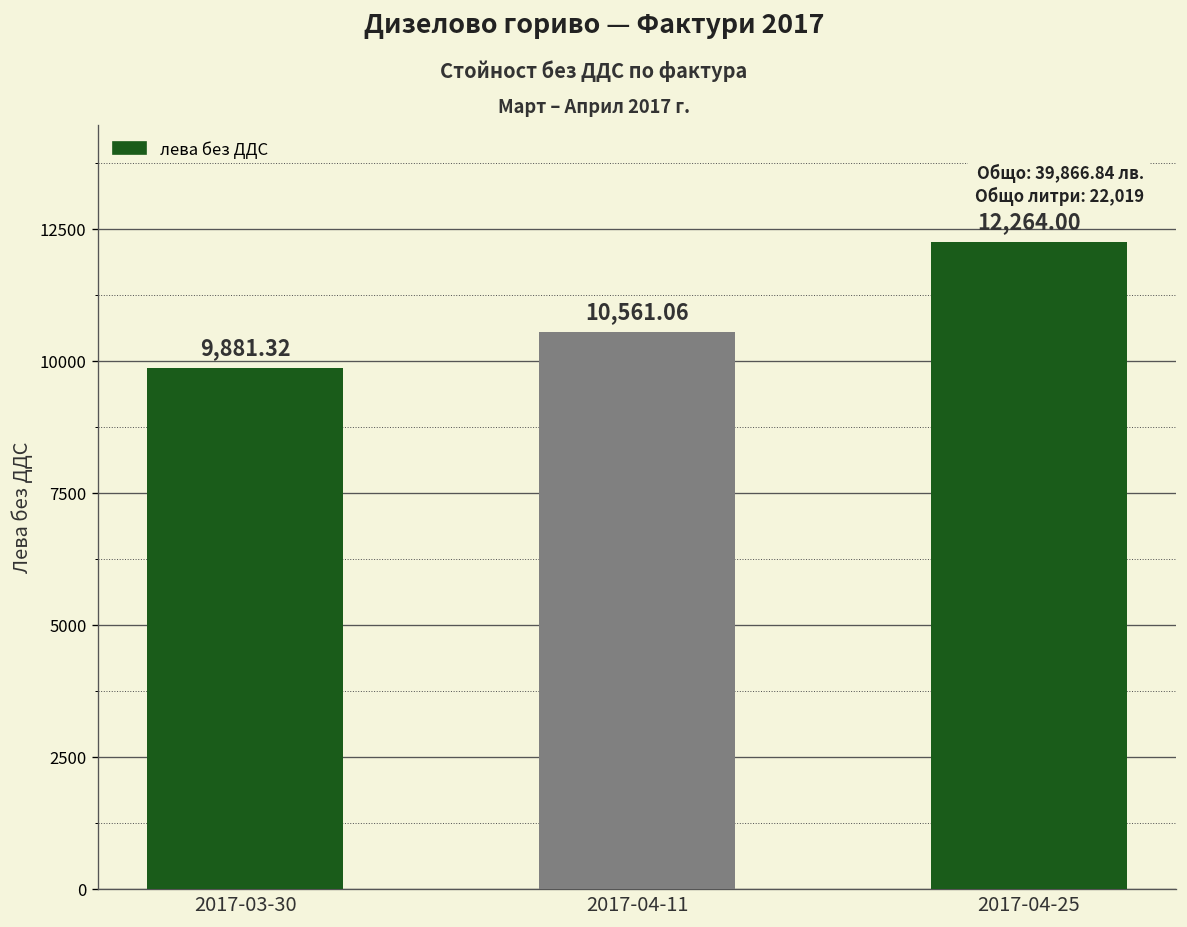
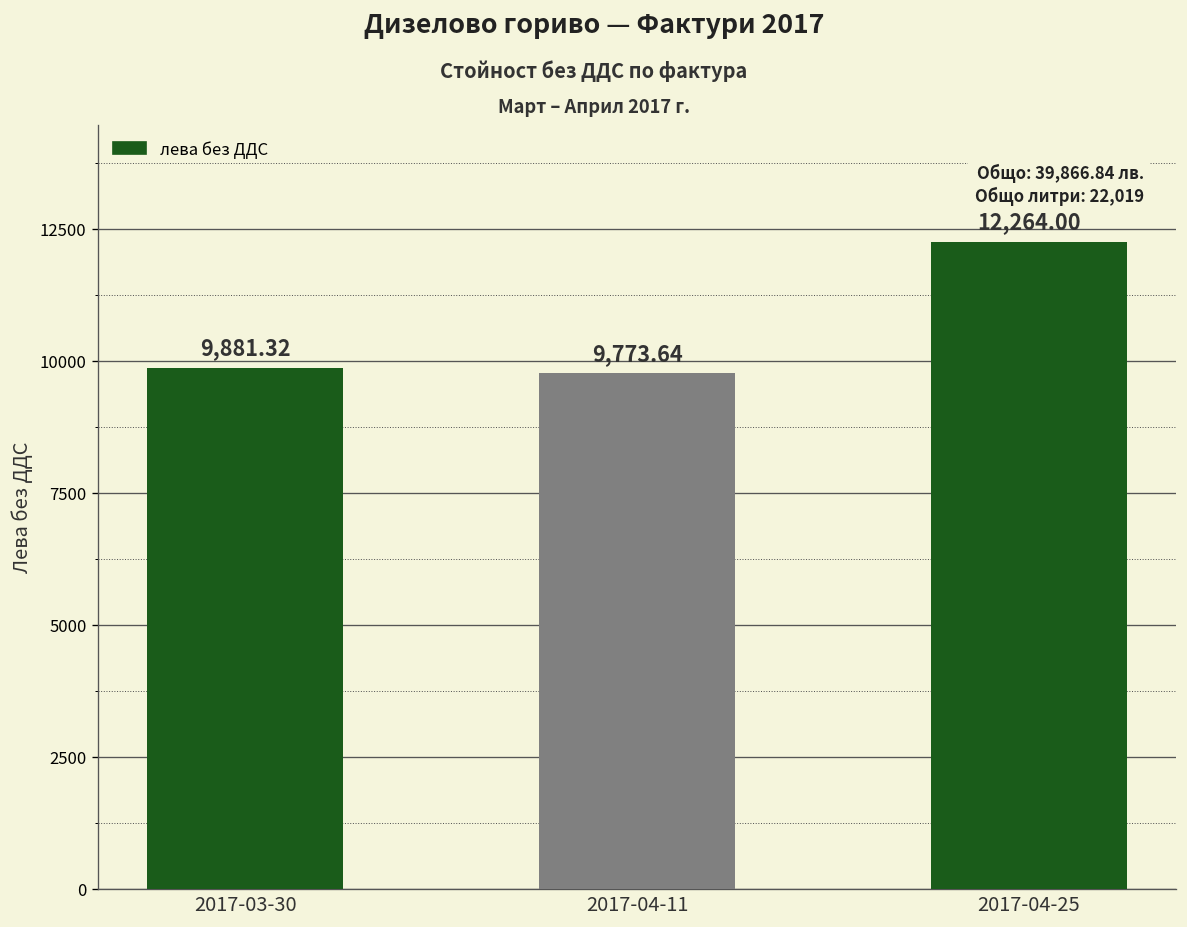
  {
    "2017-03-30": "9,881.32",
-   "2017-04-11": "10,561.06",
+   "2017-04-11": "9,773.64",
    "2017-04-25": "12,264.00"
  }
